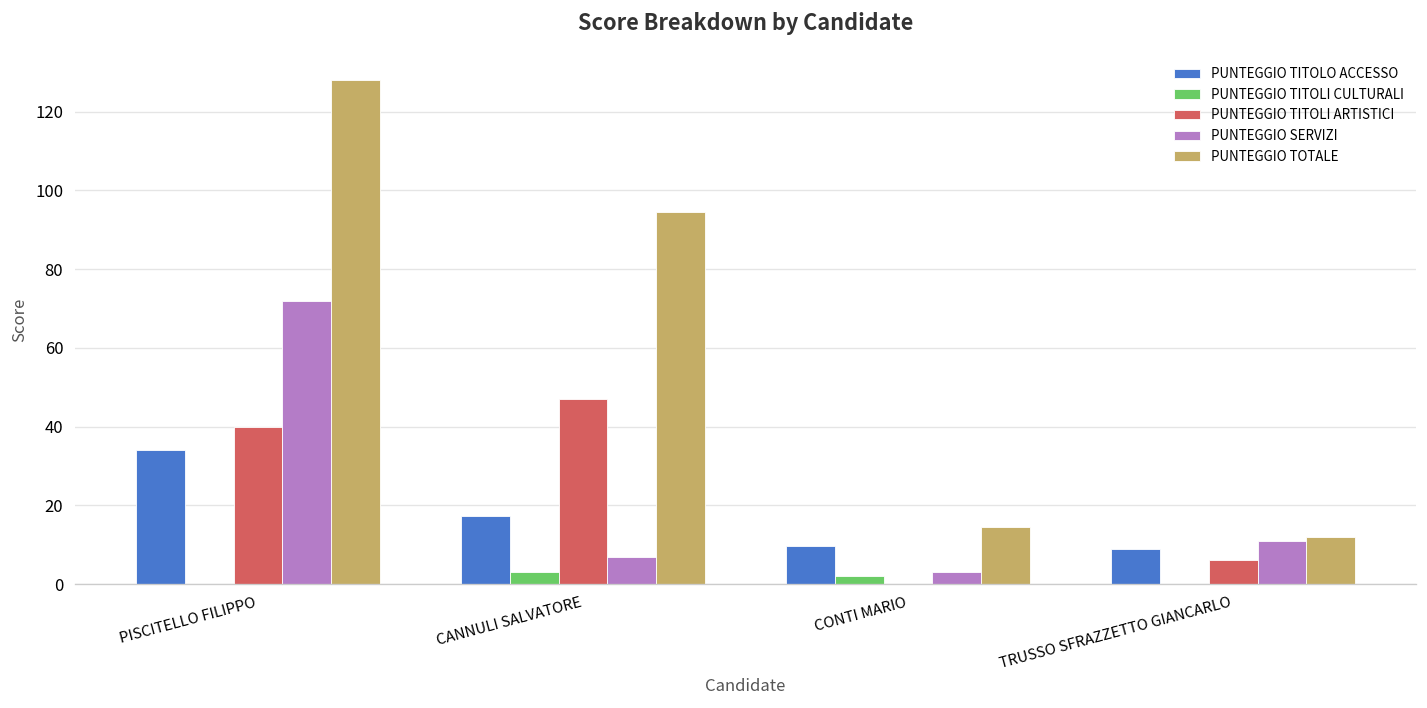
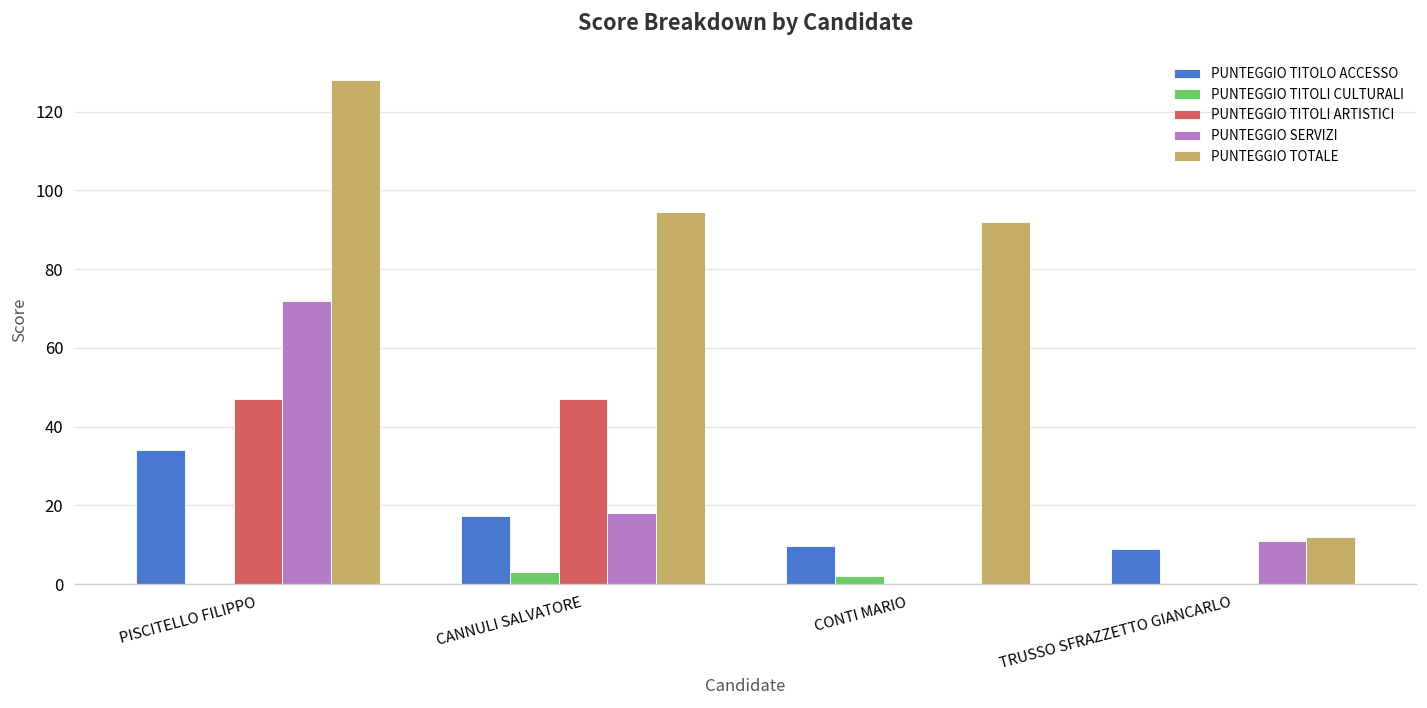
  {
    "PUNTEGGIO TITOLO ACCESSO": {
      "PISCITELLO FILIPPO": 34,
      "CANNULI SALVATORE": 17,
      "CONTI MARIO": 10,
      "TRUSSO SFRAZZETTO GIANCARLO": 9
    },
    "PUNTEGGIO TITOLI CULTURALI": {
      "PISCITELLO FILIPPO": 0,
      "CANNULI SALVATORE": 3,
      "CONTI MARIO": 2,
      "TRUSSO SFRAZZETTO GIANCARLO": 0
    },
    "PUNTEGGIO TITOLI ARTISTICI": {
-     "PISCITELLO FILIPPO": 40,
+     "PISCITELLO FILIPPO": 47,
      "CANNULI SALVATORE": 47,
      "CONTI MARIO": 0,
-     "TRUSSO SFRAZZETTO GIANCARLO": 6
+     "TRUSSO SFRAZZETTO GIANCARLO": 0
    },
    "PUNTEGGIO SERVIZI": {
      "PISCITELLO FILIPPO": 72,
-     "CANNULI SALVATORE": 7,
-     "CONTI MARIO": 3,
+     "CANNULI SALVATORE": 18,
+     "CONTI MARIO": 0,
      "TRUSSO SFRAZZETTO GIANCARLO": 11
    },
    "PUNTEGGIO TOTALE": {
      "PISCITELLO FILIPPO": 128,
      "CANNULI SALVATORE": 95,
-     "CONTI MARIO": 15,
+     "CONTI MARIO": 92,
      "TRUSSO SFRAZZETTO GIANCARLO": 12
    }
  }
